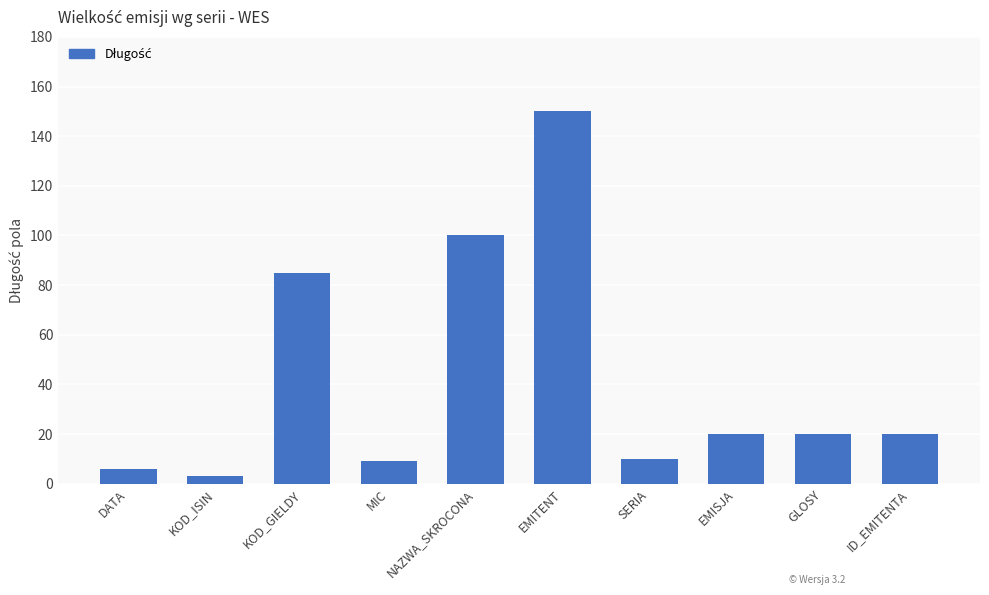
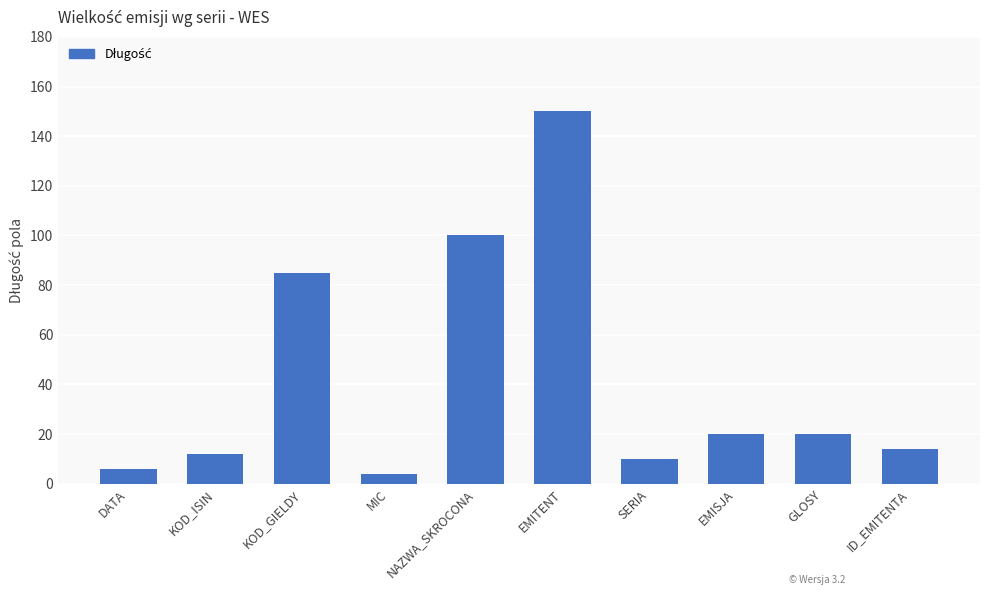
  {
    "DATA": 6,
-   "KOD_ISIN": 3,
+   "KOD_ISIN": 12,
    "KOD_GIELDY": 85,
-   "MIC": 9,
+   "MIC": 4,
    "NAZWA_SKROCONA": 100,
    "EMITENT": 150,
    "SERIA": 10,
    "EMISJA": 20,
    "GLOSY": 20,
-   "ID_EMITENTA": 20
+   "ID_EMITENTA": 14
  }
